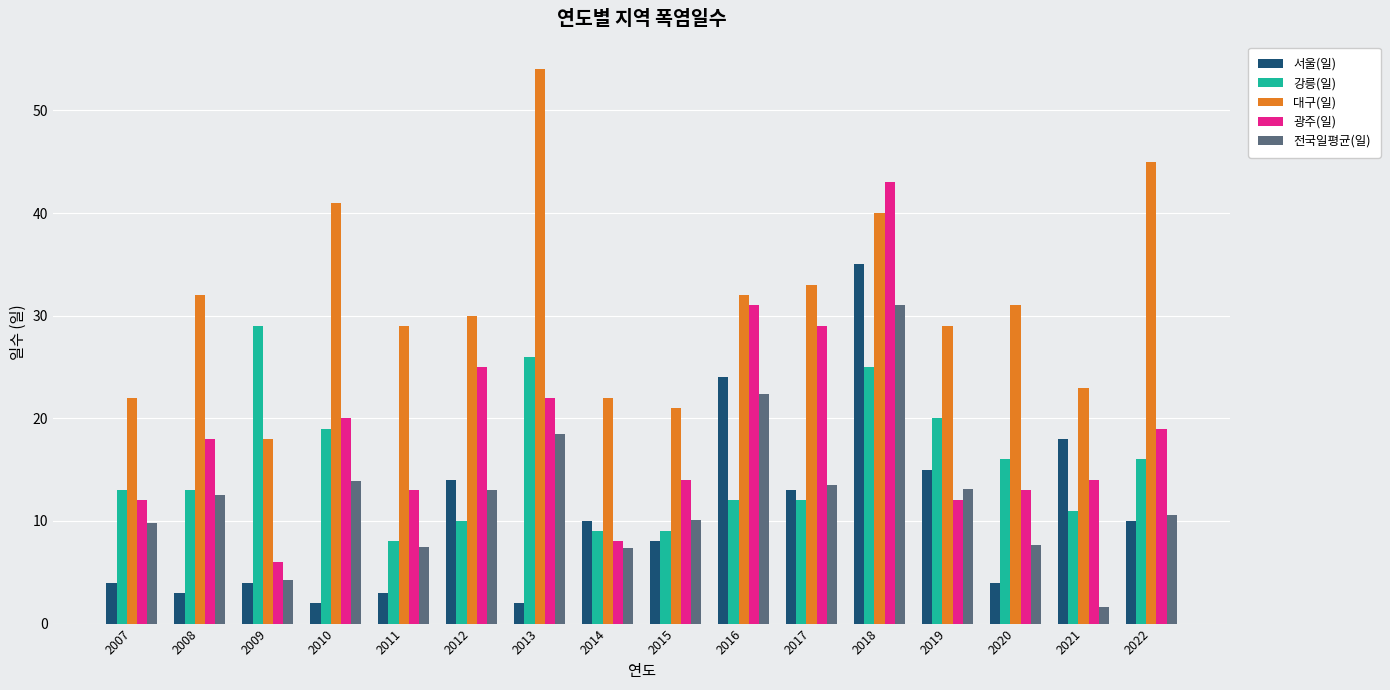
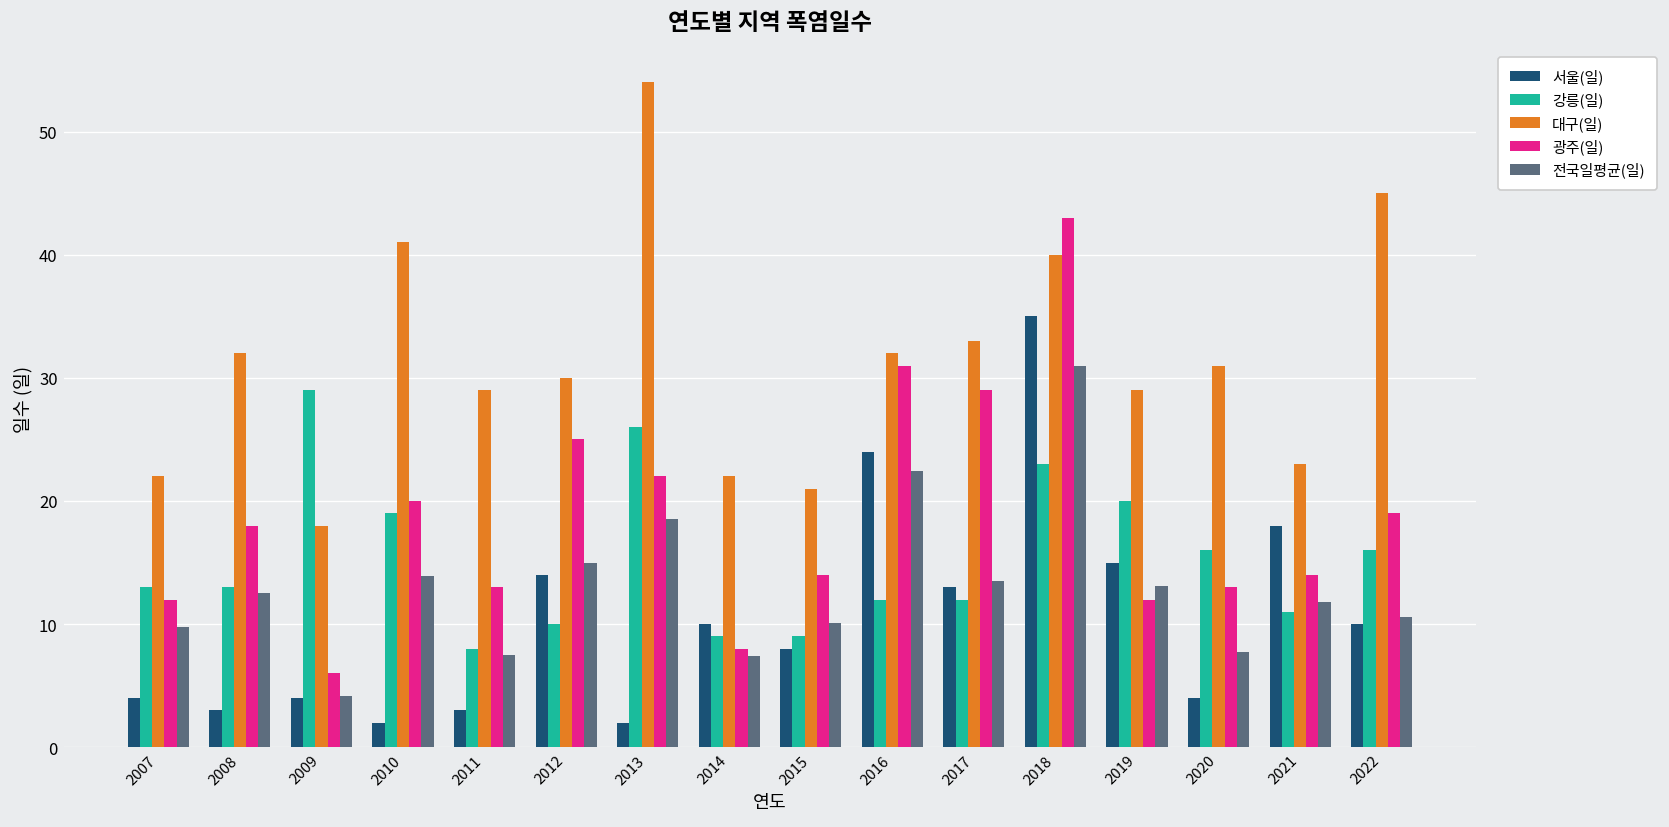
  {
    "서울(일)": {
      "2007": 4.0,
      "2008": 3.0,
      "2009": 4.0,
      "2010": 2.0,
      "2011": 3.0,
      "2012": 14.0,
      "2013": 2.0,
      "2014": 10.0,
      "2015": 8.0,
      "2016": 24.0,
      "2017": 13.0,
      "2018": 35.0,
      "2019": 15.0,
      "2020": 4.0,
      "2021": 18.0,
      "2022": 10.0
    },
    "강릉(일)": {
      "2007": 13,
      "2008": 13,
      "2009": 29,
      "2010": 19,
      "2011": 8,
      "2012": 10,
      "2013": 26,
      "2014": 9,
      "2015": 9,
      "2016": 12,
      "2017": 12,
-     "2018": 25,
+     "2018": 23,
      "2019": 20,
      "2020": 16,
      "2021": 11,
      "2022": 16
    },
    "대구(일)": {
      "2007": 22.0,
      "2008": 32.0,
      "2009": 18.0,
      "2010": 41.0,
      "2011": 29.0,
      "2012": 30.0,
      "2013": 54.0,
      "2014": 22.0,
      "2015": 21.0,
      "2016": 32.0,
      "2017": 33.0,
      "2018": 40.0,
      "2019": 29.0,
      "2020": 31.0,
      "2021": 23.0,
      "2022": 45.0
    },
    "광주(일)": {
      "2007": 12.0,
      "2008": 18.0,
      "2009": 6.0,
      "2010": 20.0,
      "2011": 13.0,
      "2012": 25.0,
      "2013": 22.0,
      "2014": 8.0,
      "2015": 14.0,
      "2016": 31.0,
      "2017": 29.0,
      "2018": 43.0,
      "2019": 12.0,
      "2020": 13.0,
      "2021": 14.0,
      "2022": 19.0
    },
    "전국일평균(일)": {
      "2007": 9.8,
      "2008": 12.5,
      "2009": 4.2,
      "2010": 13.9,
      "2011": 7.5,
-     "2012": 13,
+     "2012": 15,
      "2013": 18.5,
      "2014": 7.4,
      "2015": 10.1,
      "2016": 22.4,
      "2017": 13.5,
      "2018": 31.0,
      "2019": 13.1,
      "2020": 7.7,
-     "2021": 1.6,
+     "2021": 11.8,
      "2022": 10.6
    }
  }
